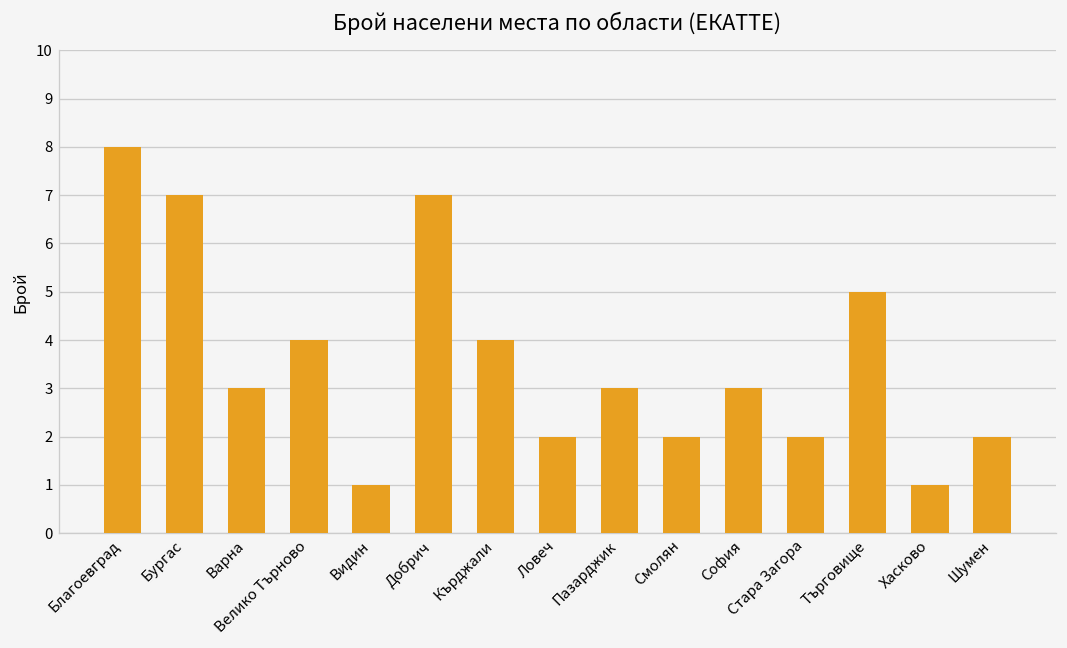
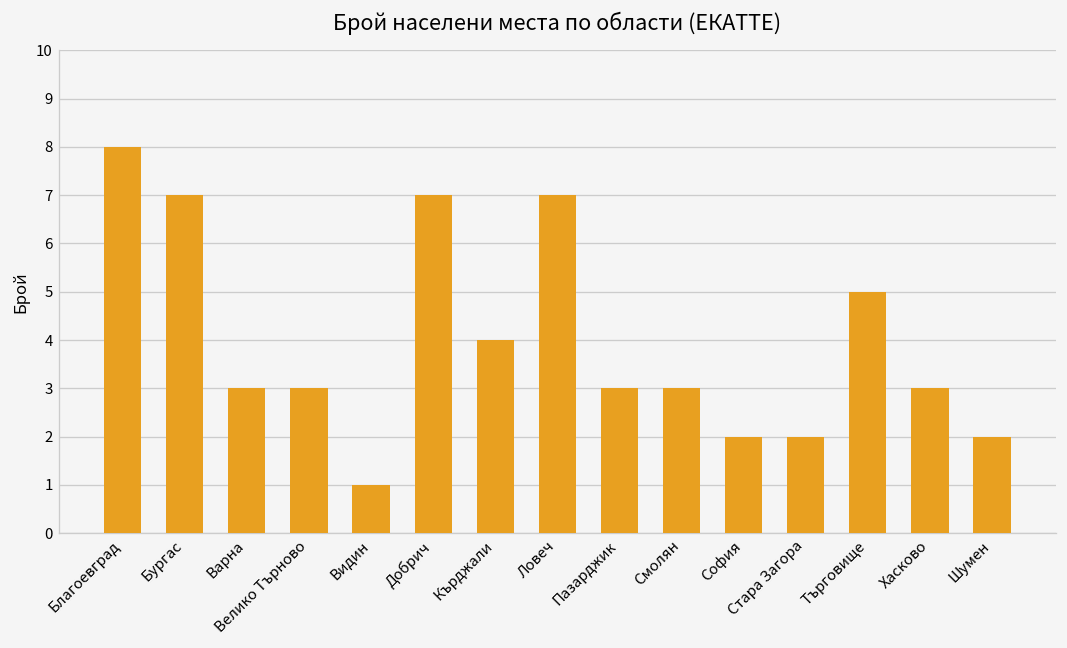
  {
    "Благоевград": 8,
    "Бургас": 7,
    "Варна": 3,
-   "Велико Търново": 4,
+   "Велико Търново": 3,
    "Видин": 1,
    "Добрич": 7,
    "Кърджали": 4,
-   "Ловеч": 2,
+   "Ловеч": 7,
    "Пазарджик": 3,
-   "Смолян": 2,
-   "София": 3,
+   "Смолян": 3,
+   "София": 2,
    "Стара Загора": 2,
    "Търговище": 5,
-   "Хасково": 1,
+   "Хасково": 3,
    "Шумен": 2
  }
